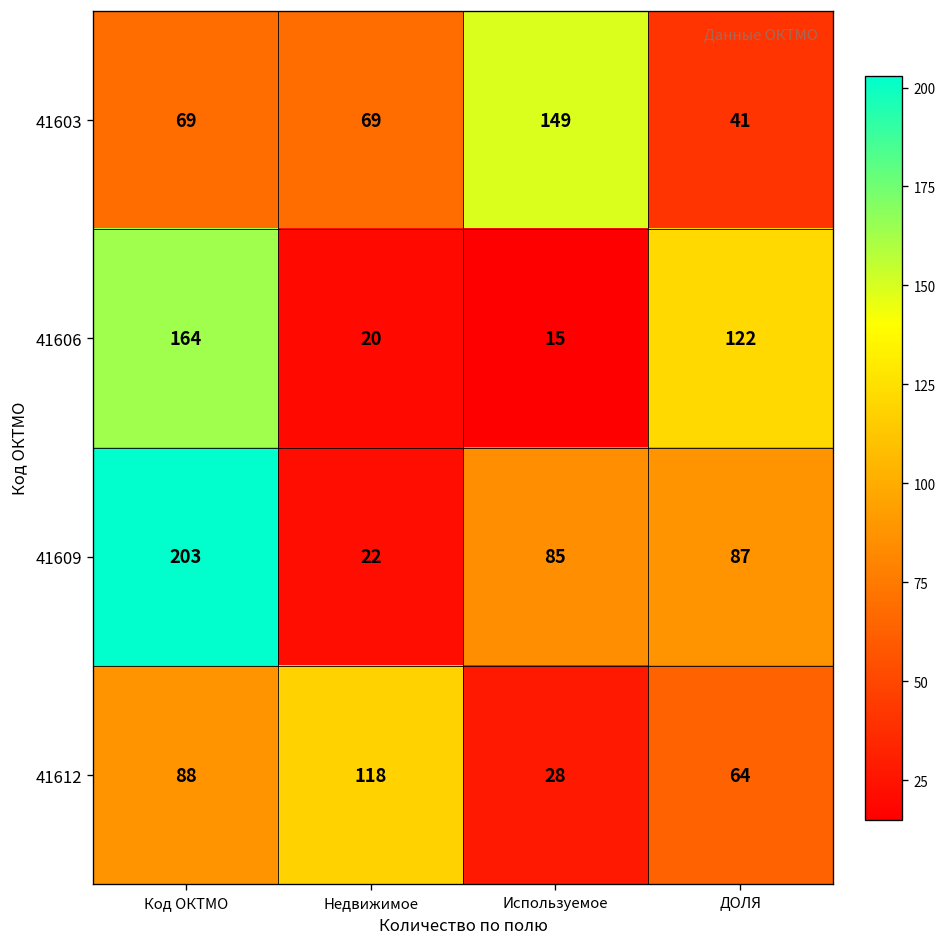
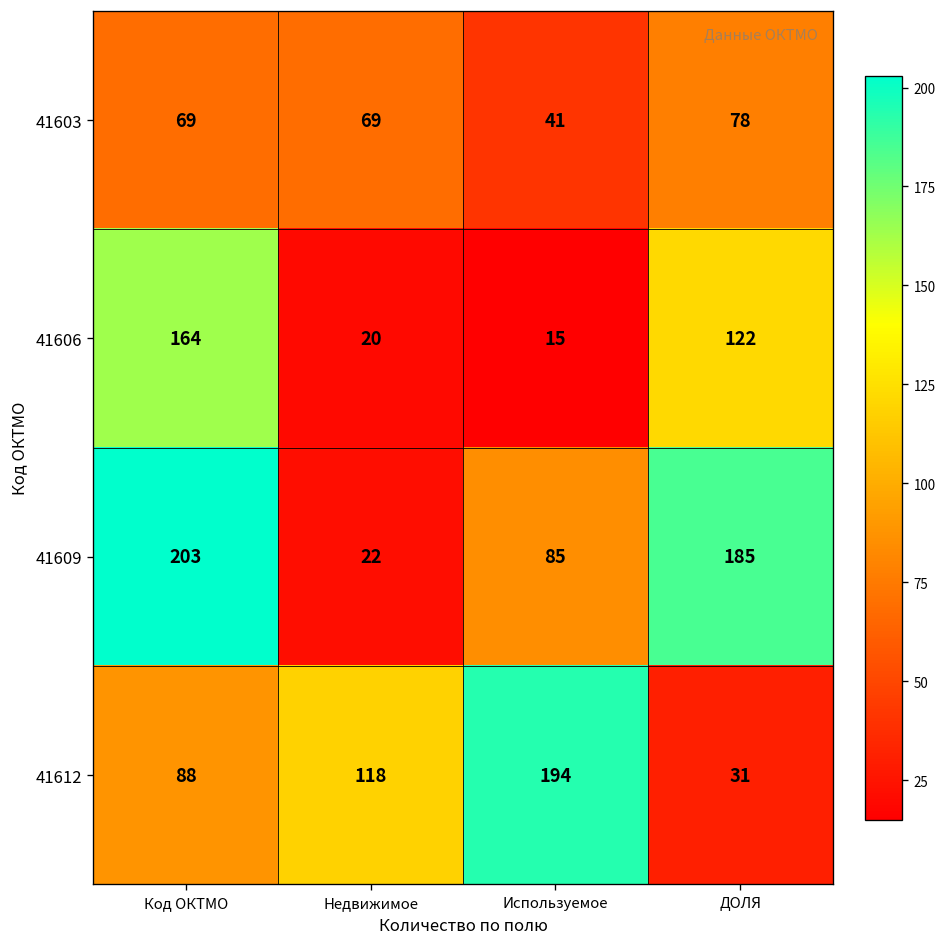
  {
    "41603": {
      "Код ОКТМО": 69,
      "Недвижимое": 69,
-     "Используемое": 149,
-     "ДОЛЯ": 41
+     "Используемое": 41,
+     "ДОЛЯ": 78
    },
    "41606": {
      "Код ОКТМО": 164,
      "Недвижимое": 20,
      "Используемое": 15,
      "ДОЛЯ": 122
    },
    "41609": {
      "Код ОКТМО": 203,
      "Недвижимое": 22,
      "Используемое": 85,
-     "ДОЛЯ": 87
+     "ДОЛЯ": 185
    },
    "41612": {
      "Код ОКТМО": 88,
      "Недвижимое": 118,
-     "Используемое": 28,
-     "ДОЛЯ": 64
+     "Используемое": 194,
+     "ДОЛЯ": 31
    }
  }
